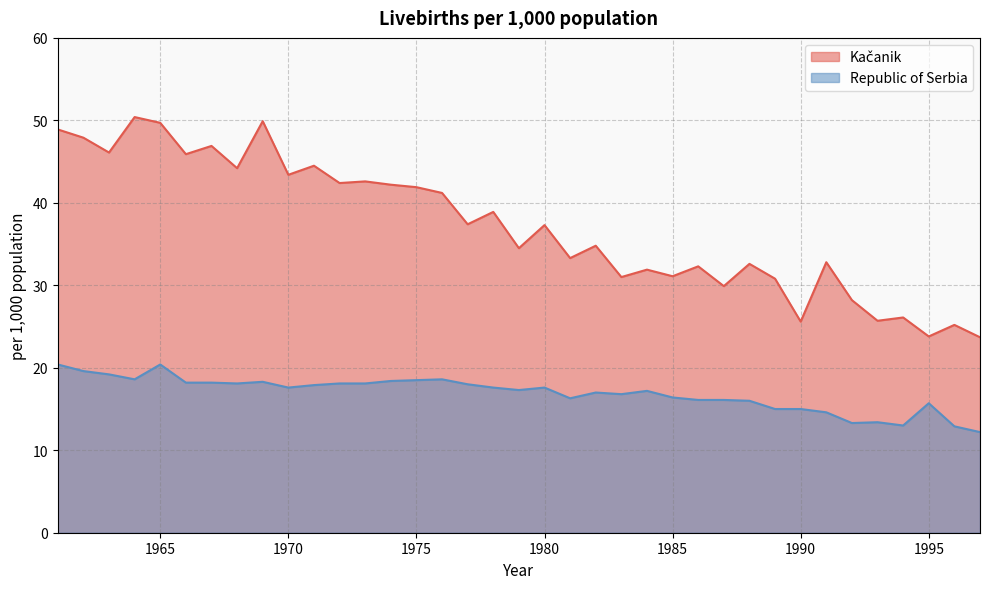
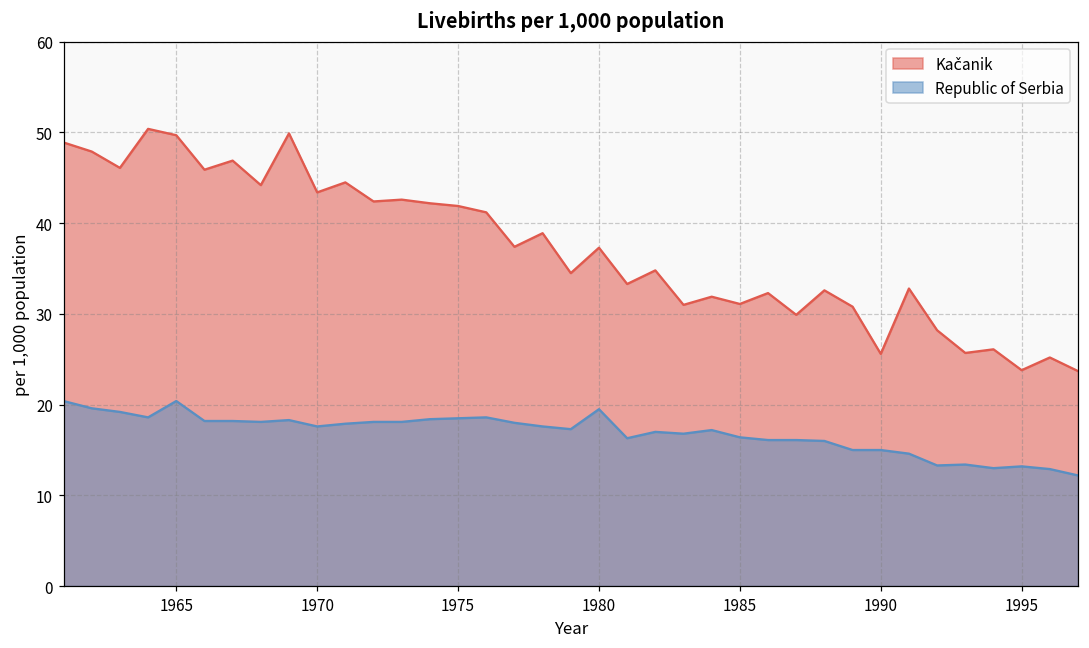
  {
    "Kačanik": {
      "1965": 50,
      "1970": 43,
      "1975": 42,
      "1980": 37,
      "1985": 31,
      "1990": 26,
      "1995": 24
    },
    "Republic of Serbia": {
      "1965": 20,
      "1970": 18,
      "1975": 19,
-     "1980": 18,
+     "1980": 20,
      "1985": 16,
      "1990": 15,
-     "1995": 16
+     "1995": 13
    }
  }
